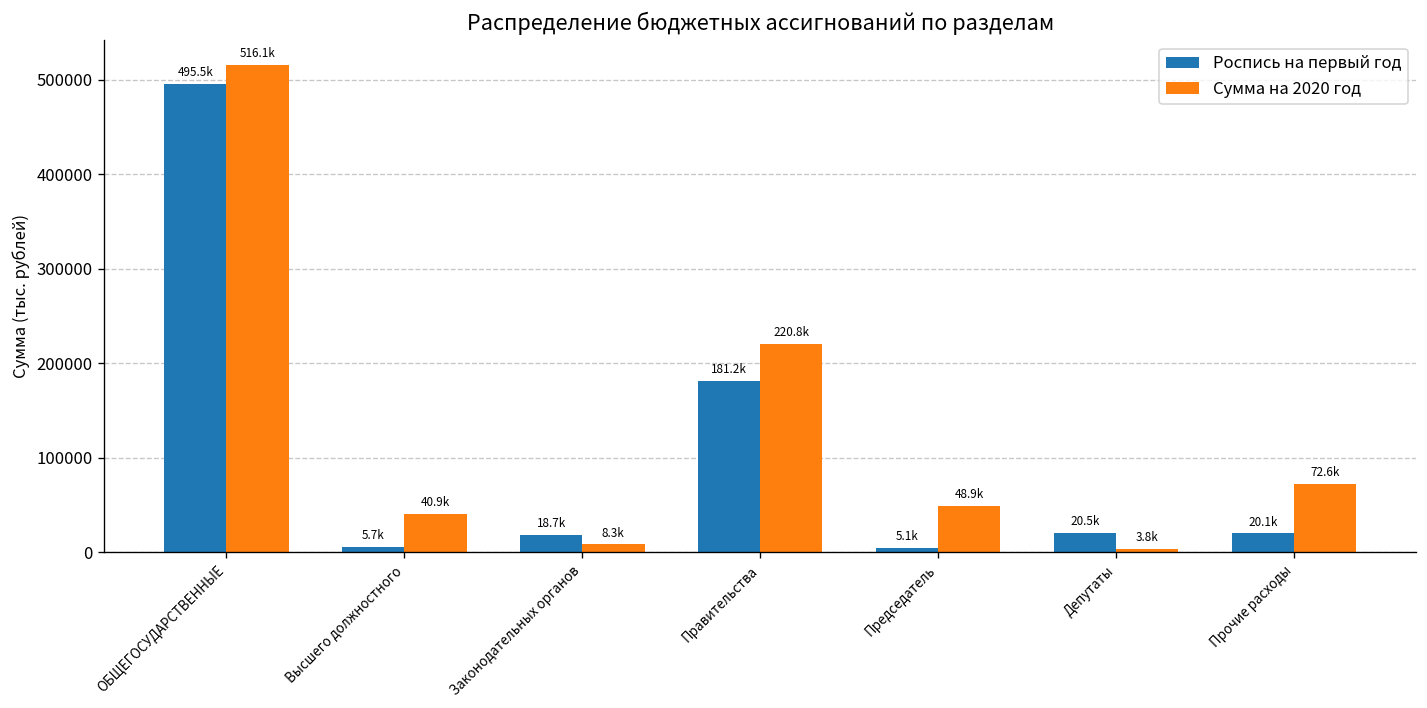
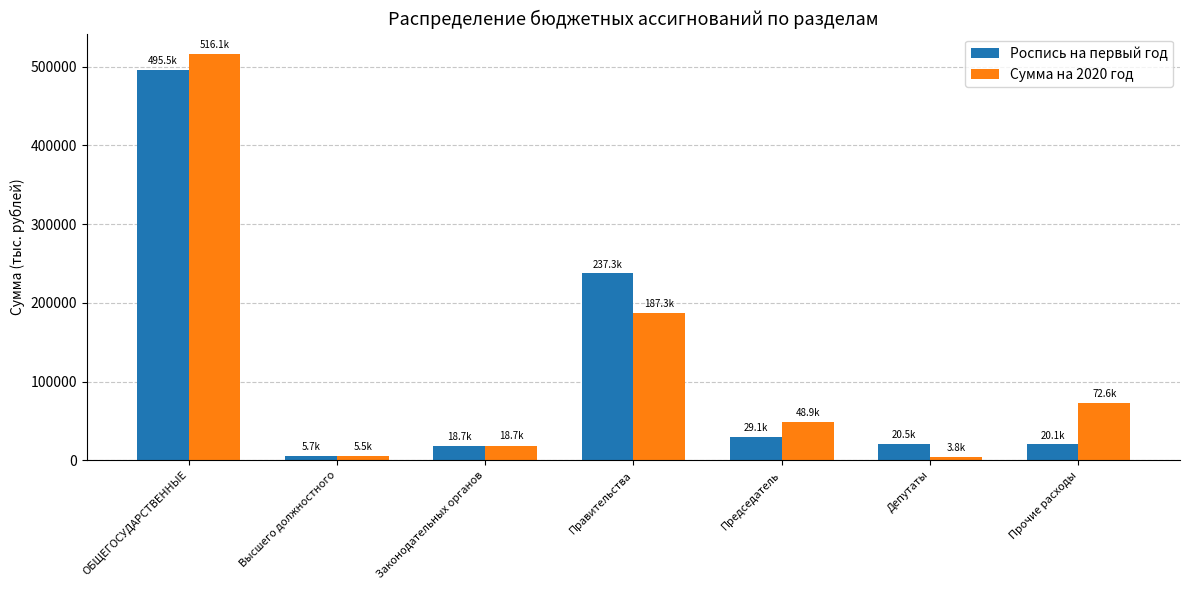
  {
    "Роспись на первый год": {
      "ОБЩЕГОСУДАРСТВЕННЫЕ": "495.5k",
      "Высшего должностного": "5.7k",
      "Законодательных органов": "18.7k",
-     "Правительства": "181.2k",
-     "Председатель": "5.1k",
+     "Правительства": "237.3k",
+     "Председатель": "29.1k",
      "Депутаты": "20.5k",
      "Прочие расходы": "20.1k"
    },
    "Сумма на 2020 год": {
      "ОБЩЕГОСУДАРСТВЕННЫЕ": "516.1k",
-     "Высшего должностного": "40.9k",
-     "Законодательных органов": "8.3k",
-     "Правительства": "220.8k",
+     "Высшего должностного": "5.5k",
+     "Законодательных органов": "18.7k",
+     "Правительства": "187.3k",
      "Председатель": "48.9k",
      "Депутаты": "3.8k",
      "Прочие расходы": "72.6k"
    }
  }
